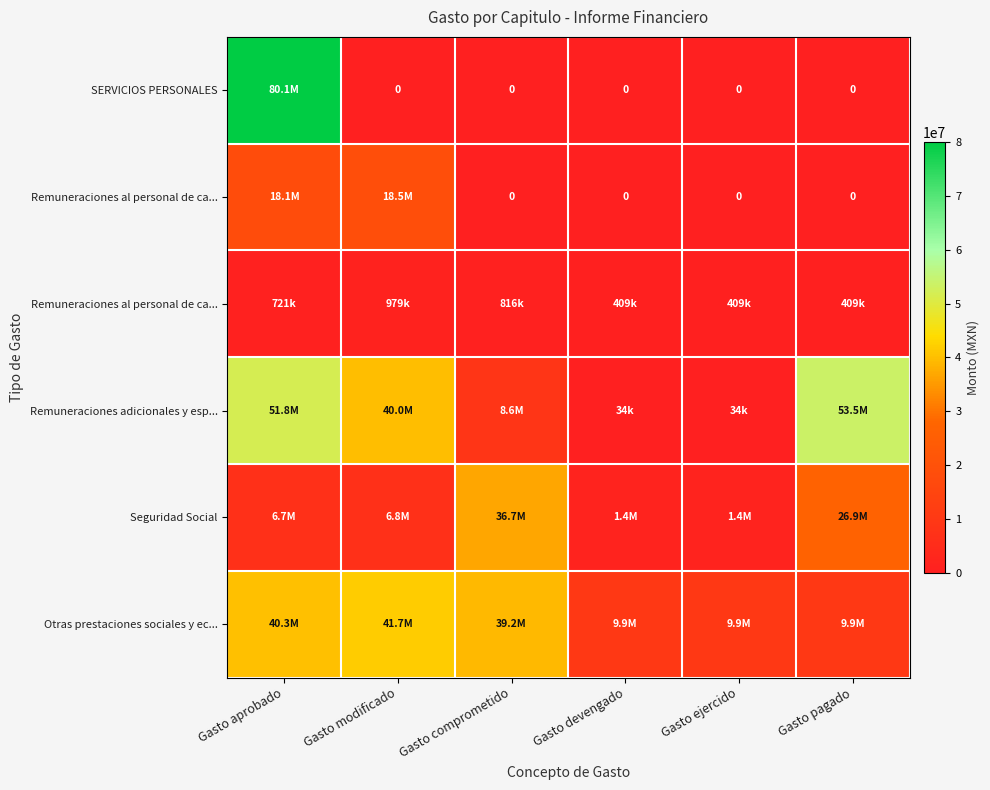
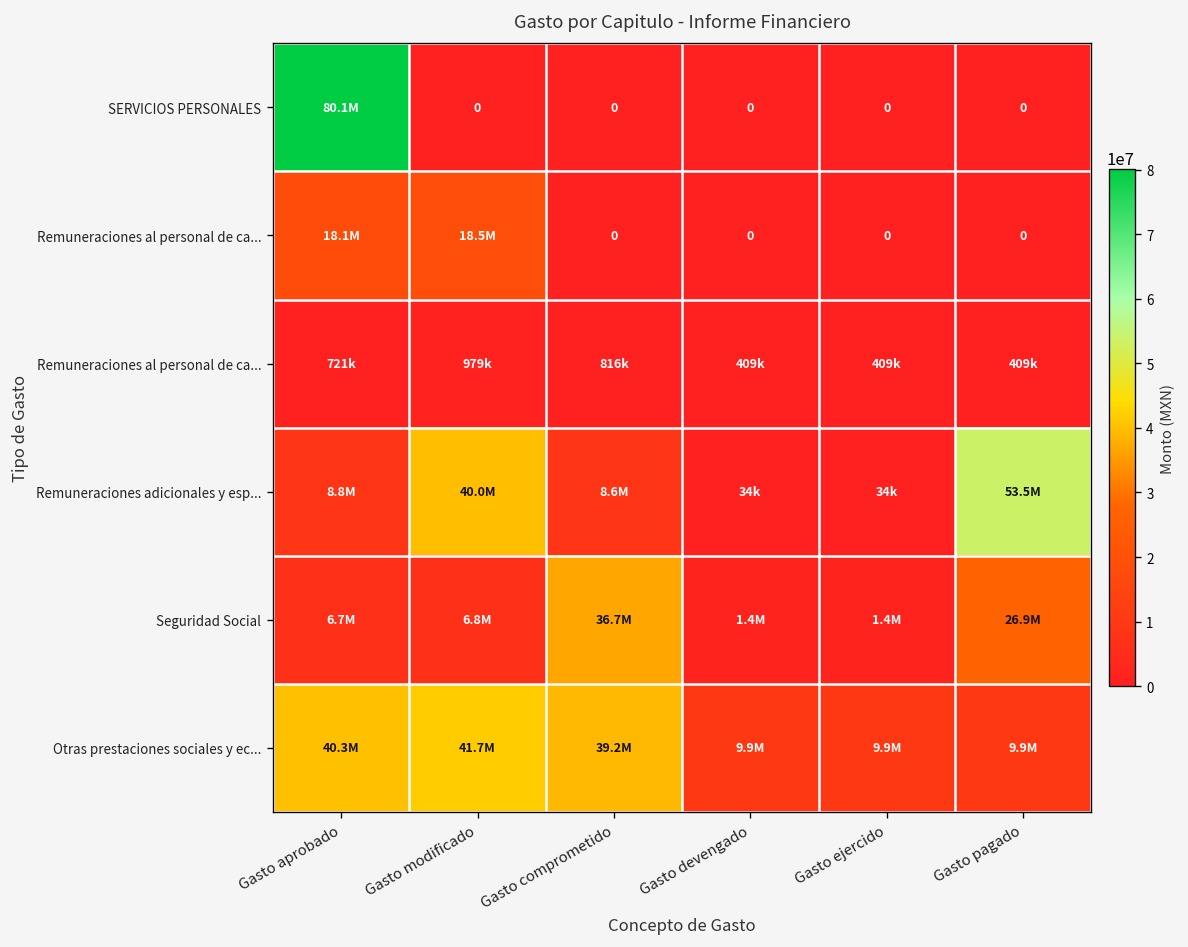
  {
    "SERVICIOS PERSONALES": {
      "Gasto aprobado": "80.1M",
      "Gasto modificado": "0",
      "Gasto comprometido": "0",
      "Gasto devengado": "0",
      "Gasto ejercido": "0",
      "Gasto pagado": "0"
    },
    "Remuneraciones adicionales y esp...": {
-     "Gasto aprobado": "51.8M",
+     "Gasto aprobado": "8.8M",
      "Gasto modificado": "40.0M",
      "Gasto comprometido": "8.6M",
      "Gasto devengado": "34k",
      "Gasto ejercido": "34k",
      "Gasto pagado": "53.5M"
    },
    "Seguridad Social": {
      "Gasto aprobado": "6.7M",
      "Gasto modificado": "6.8M",
      "Gasto comprometido": "36.7M",
      "Gasto devengado": "1.4M",
      "Gasto ejercido": "1.4M",
      "Gasto pagado": "26.9M"
    },
    "Otras prestaciones sociales y ec...": {
      "Gasto aprobado": "40.3M",
      "Gasto modificado": "41.7M",
      "Gasto comprometido": "39.2M",
      "Gasto devengado": "9.9M",
      "Gasto ejercido": "9.9M",
      "Gasto pagado": "9.9M"
    }
  }
